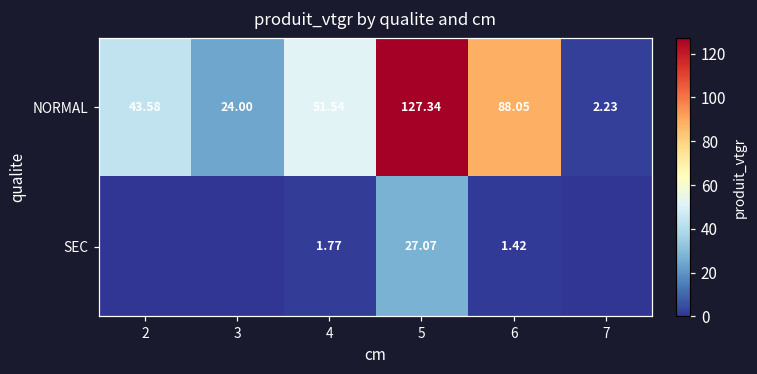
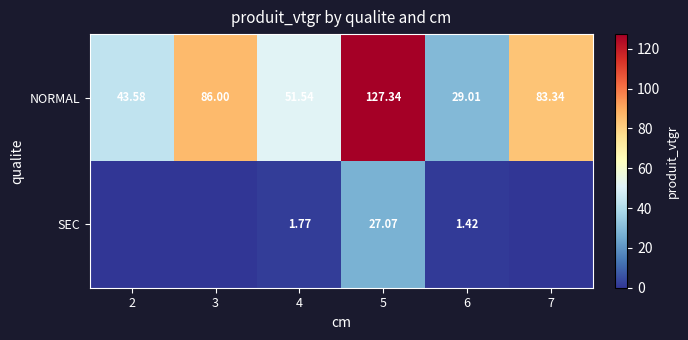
  {
    "NORMAL": {
      "2": 43.58,
-     "3": 24.00,
+     "3": 86.00,
      "5": 127.34,
-     "6": 88.05,
-     "7": 2.23
+     "6": 29.01,
+     "7": 83.34
    },
    "SEC": {
      "4": 1.77,
      "5": 27.07,
      "6": 1.42
    }
  }
